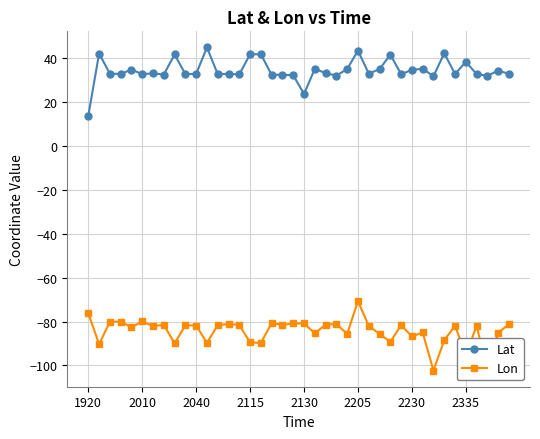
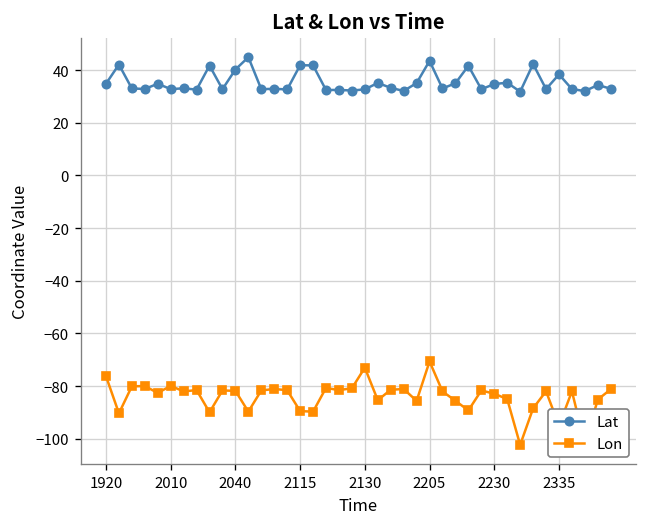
  {
    "Lat": {
-     "1920": 14,
+     "1920": 35,
      "2010": 33,
-     "2040": 33,
+     "2040": 40,
      "2115": 42,
-     "2130": 24,
+     "2130": 33,
      "2205": 44,
      "2230": 35,
      "2335": 38
    },
    "Lon": {
      "1920": -76,
      "2010": -80,
      "2040": -82,
      "2115": -89,
-     "2130": -81,
+     "2130": -73,
      "2205": -71,
-     "2230": -87
+     "2230": -83
    }
  }
